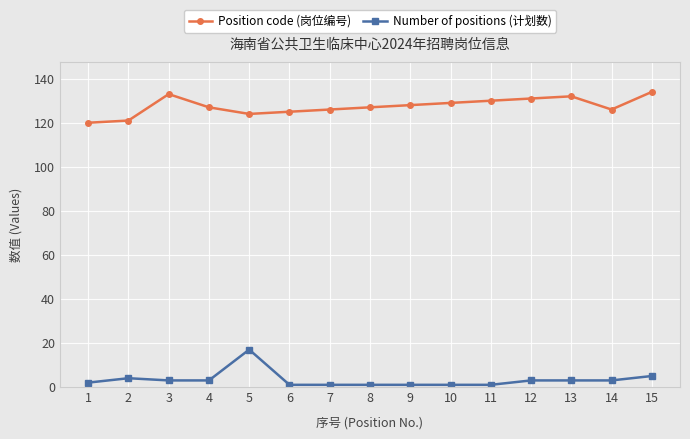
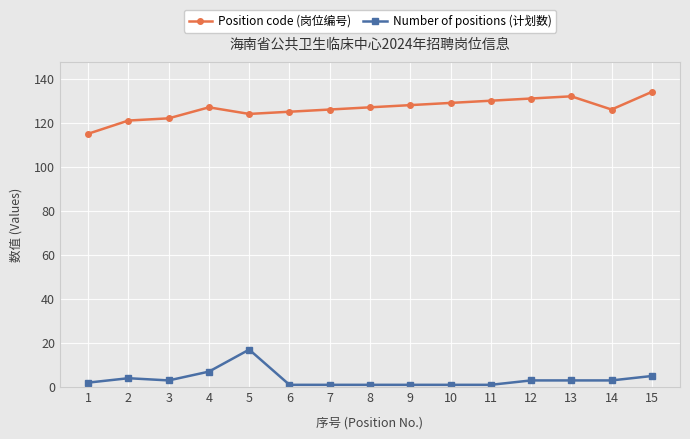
  {
    "Position code (岗位编号)": {
-     "1": 120,
+     "1": 115,
      "2": 121,
-     "3": 133,
+     "3": 122,
      "4": 127,
      "5": 124,
      "6": 125,
      "7": 126,
      "8": 127,
      "9": 128,
      "10": 129,
      "11": 130,
      "12": 131,
      "13": 132,
      "14": 126,
      "15": 134
    },
    "Number of positions (计划数)": {
      "1": 2,
      "2": 4,
      "3": 3,
-     "4": 3,
+     "4": 7,
      "5": 17,
      "6": 1,
      "7": 1,
      "8": 1,
      "9": 1,
      "10": 1,
      "11": 1,
      "12": 3,
      "13": 3,
      "14": 3,
      "15": 5
    }
  }
